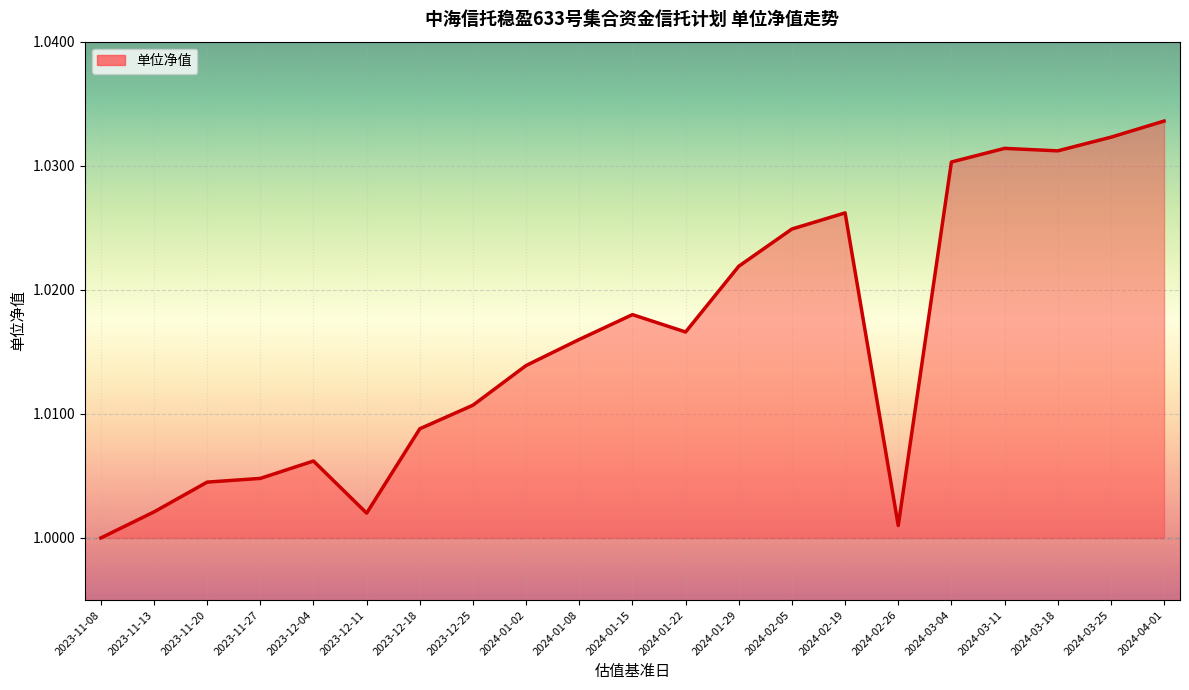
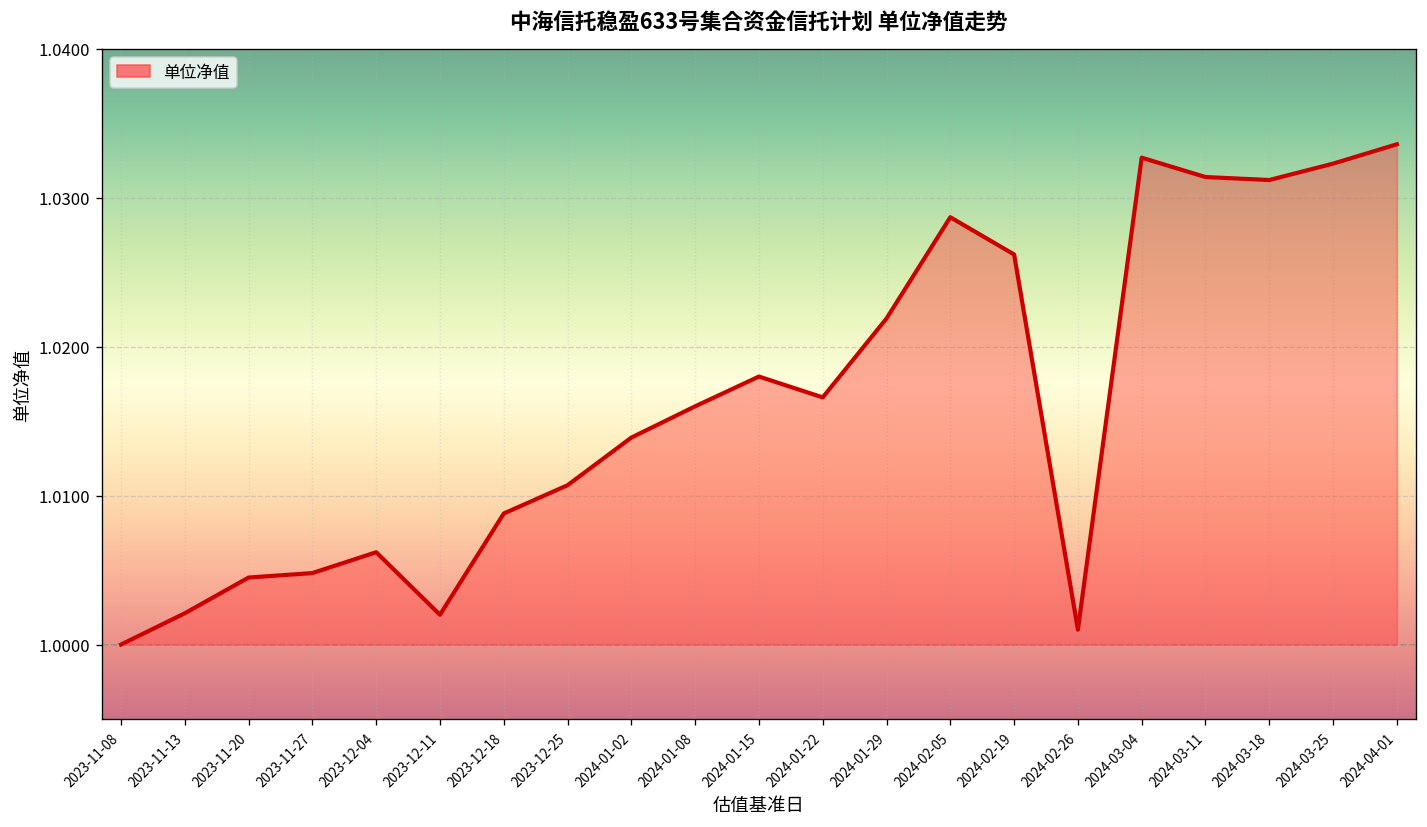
  {
    "2023-11-08": 1.0000,
    "2023-11-13": 1.0021,
    "2023-11-20": 1.0045,
    "2023-11-27": 1.0048,
    "2023-12-04": 1.0062,
    "2023-12-11": 1.0020,
    "2023-12-18": 1.0088,
    "2023-12-25": 1.0107,
    "2024-01-02": 1.0139,
    "2024-01-08": 1.0160,
    "2024-01-15": 1.0180,
    "2024-01-22": 1.0166,
    "2024-01-29": 1.0219,
-   "2024-02-05": 1.0249,
+   "2024-02-05": 1.0287,
    "2024-02-19": 1.0262,
    "2024-02-26": 1.0010,
-   "2024-03-04": 1.0303,
+   "2024-03-04": 1.0327,
    "2024-03-11": 1.0314,
    "2024-03-18": 1.0312,
    "2024-03-25": 1.0323,
    "2024-04-01": 1.0336
  }
